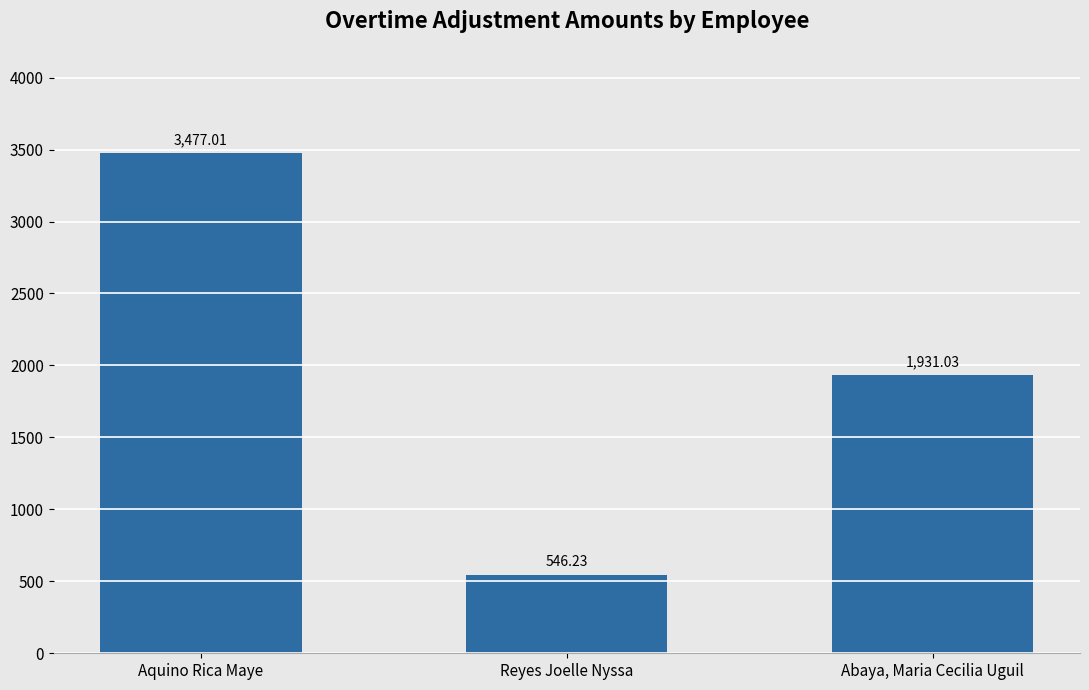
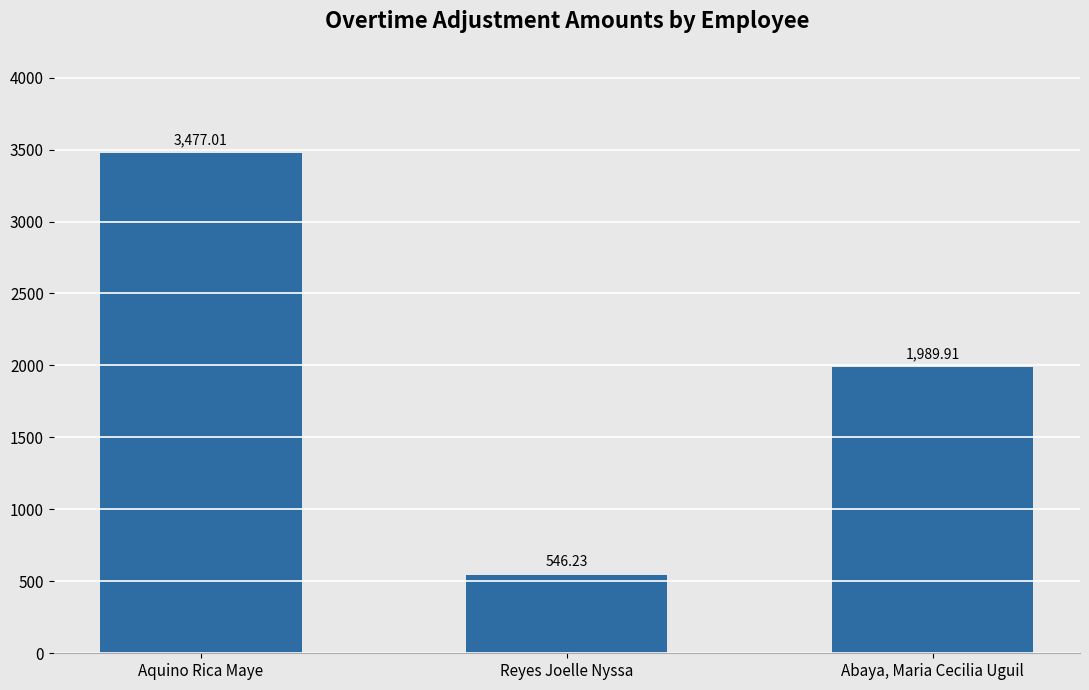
  {
    "Aquino Rica Maye": "3,477.01",
    "Reyes Joelle Nyssa": "546.23",
-   "Abaya, Maria Cecilia Uguil": "1,931.03"
+   "Abaya, Maria Cecilia Uguil": "1,989.91"
  }
